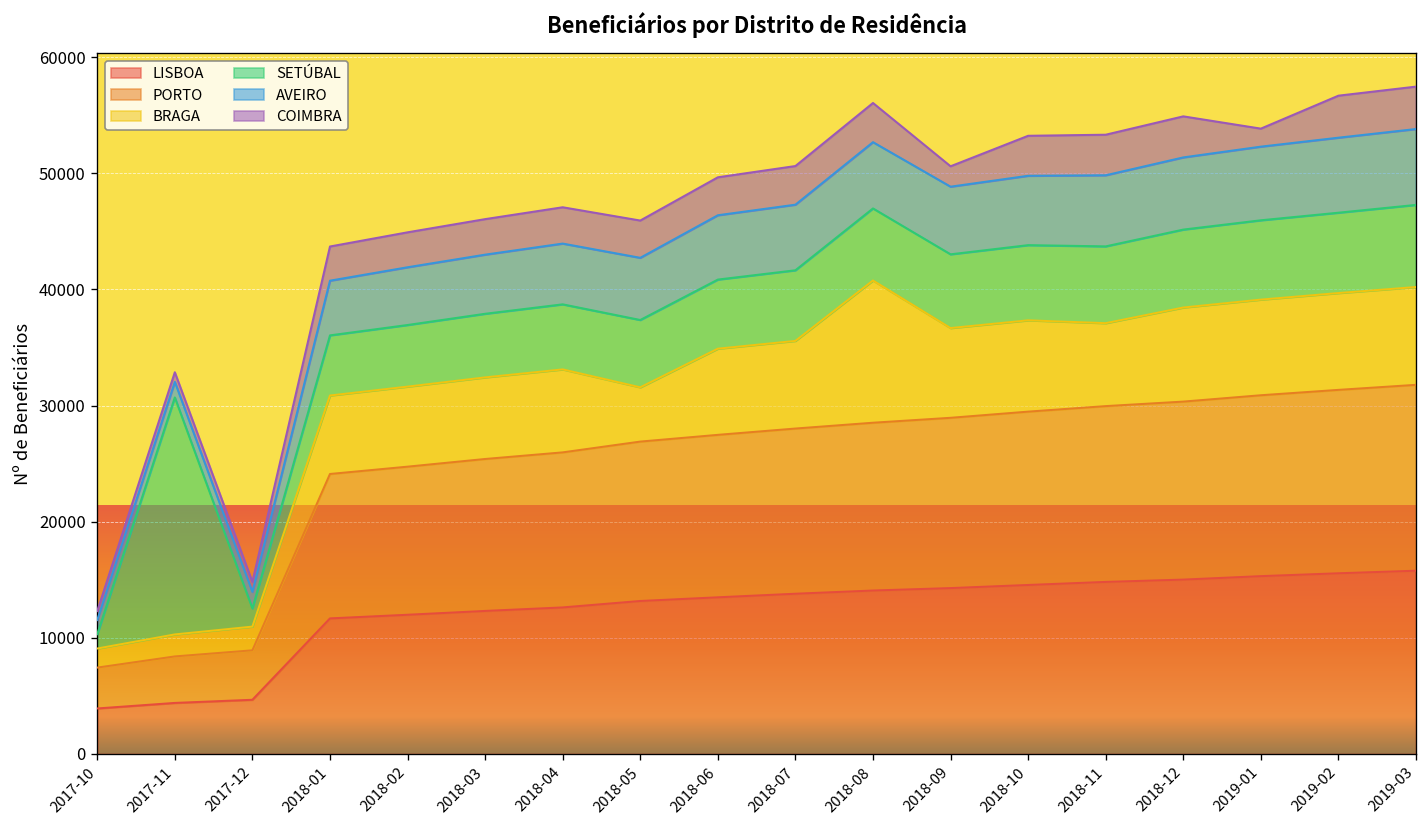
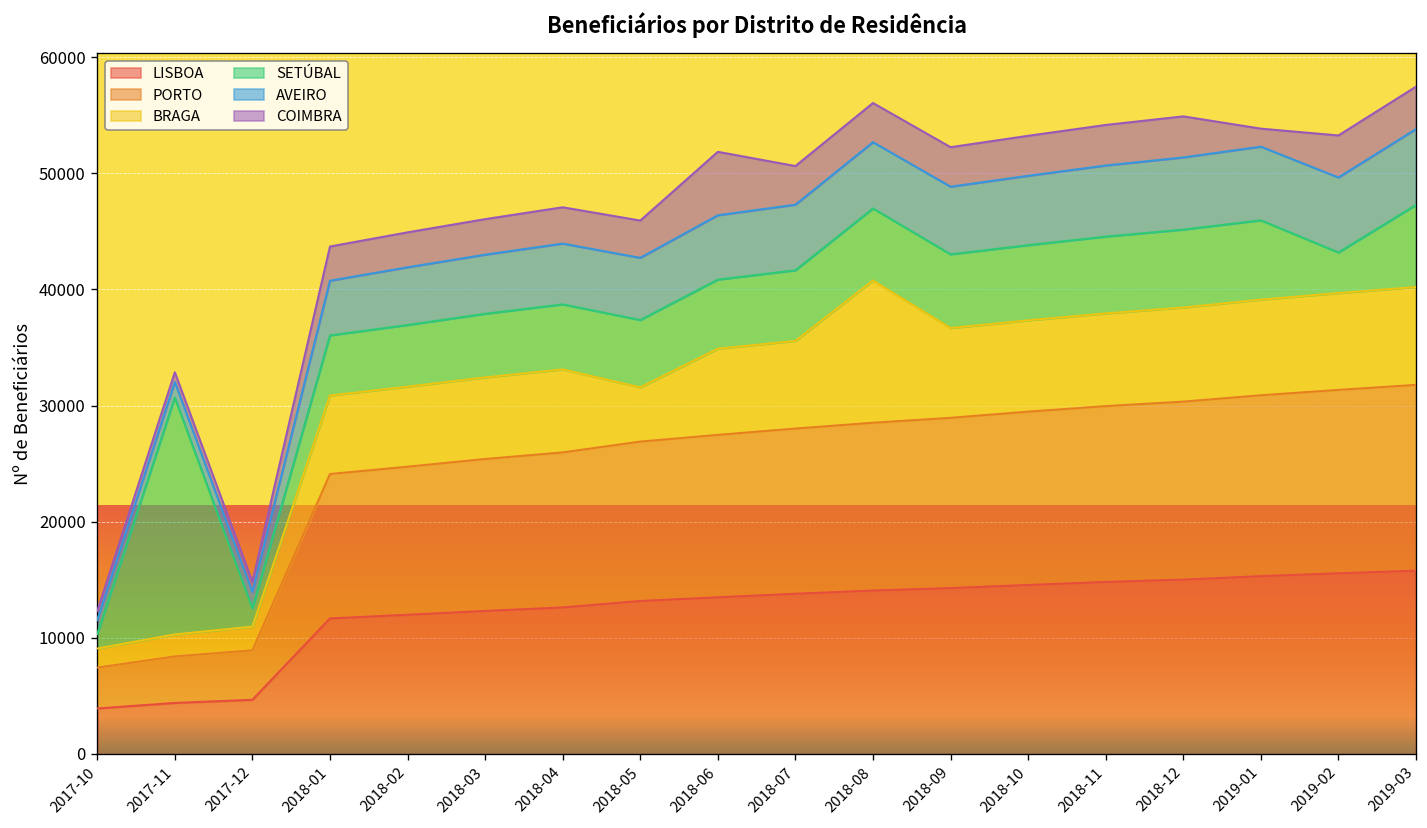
  {
    "BRAGA": {
      "2017-10": 2000,
      "2017-11": 2000,
      "2017-12": 2000,
      "2018-01": 7000,
      "2018-02": 7000,
      "2018-03": 7000,
      "2018-04": 7000,
      "2018-05": 5000,
      "2018-06": 7000,
      "2018-07": 8000,
      "2018-08": 12000,
      "2018-09": 8000,
      "2018-10": 8000,
-     "2018-11": 7000,
+     "2018-11": 8000,
      "2018-12": 8000,
      "2019-01": 8000,
      "2019-02": 8000,
      "2019-03": 8000
    },
    "SETÚBAL": {
      "2017-10": 1000,
      "2017-11": 20000,
      "2017-12": 2000,
      "2018-01": 5000,
      "2018-02": 5000,
      "2018-03": 5000,
      "2018-04": 6000,
      "2018-05": 6000,
      "2018-06": 6000,
      "2018-07": 6000,
      "2018-08": 6000,
      "2018-09": 6000,
      "2018-10": 6000,
      "2018-11": 7000,
      "2018-12": 7000,
      "2019-01": 7000,
-     "2019-02": 7000,
+     "2019-02": 3000,
      "2019-03": 7000
    },
    "AVEIRO": {
      "2017-10": 1000,
      "2017-11": 1000,
      "2017-12": 1000,
      "2018-01": 5000,
      "2018-02": 5000,
      "2018-03": 5000,
      "2018-04": 5000,
      "2018-05": 5000,
      "2018-06": 6000,
      "2018-07": 6000,
      "2018-08": 6000,
      "2018-09": 6000,
      "2018-10": 6000,
      "2018-11": 6000,
      "2018-12": 6000,
      "2019-01": 6000,
      "2019-02": 6000,
      "2019-03": 7000
    },
    "COIMBRA": {
      "2017-10": 1000,
      "2017-11": 1000,
      "2017-12": 1000,
      "2018-01": 3000,
      "2018-02": 3000,
      "2018-03": 3000,
      "2018-04": 3000,
      "2018-05": 3000,
-     "2018-06": 3000,
+     "2018-06": 5000,
      "2018-07": 3000,
      "2018-08": 3000,
-     "2018-09": 2000,
+     "2018-09": 3000,
      "2018-10": 3000,
      "2018-11": 3000,
      "2018-12": 4000,
      "2019-01": 2000,
      "2019-02": 4000,
      "2019-03": 4000
    }
  }
